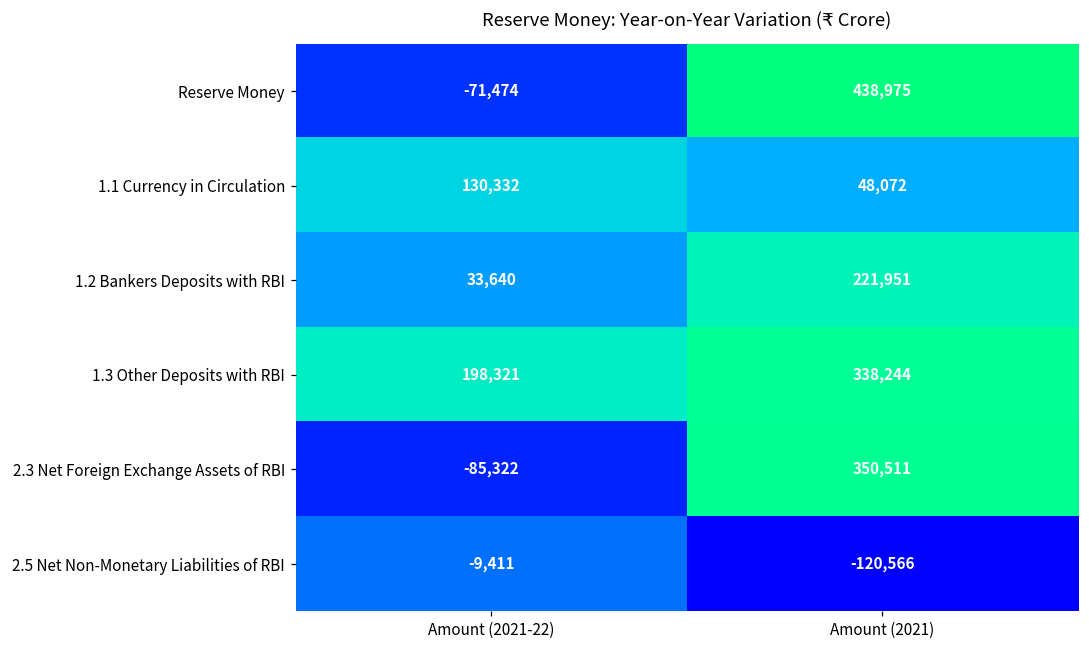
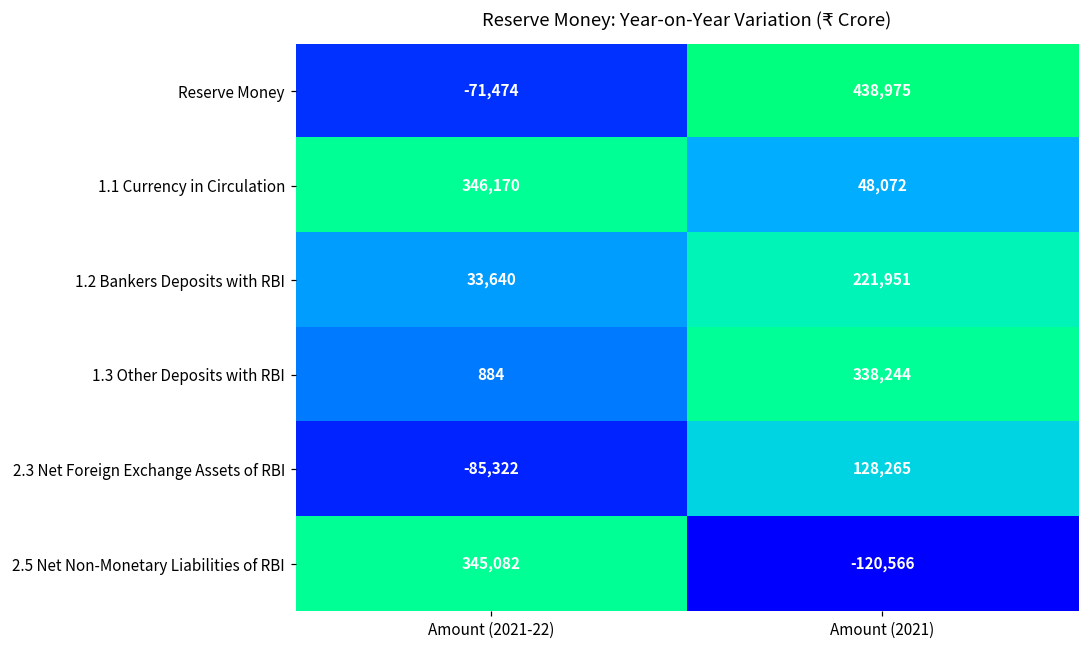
  {
    "Reserve Money": {
      "Amount (2021-22)": "-71,474",
      "Amount (2021)": "438,975"
    },
    "1.1 Currency in Circulation": {
-     "Amount (2021-22)": "130,332",
+     "Amount (2021-22)": "346,170",
      "Amount (2021)": "48,072"
    },
    "1.2 Bankers Deposits with RBI": {
      "Amount (2021-22)": "33,640",
      "Amount (2021)": "221,951"
    },
    "1.3 Other Deposits with RBI": {
-     "Amount (2021-22)": "198,321",
+     "Amount (2021-22)": "884",
      "Amount (2021)": "338,244"
    },
    "2.3 Net Foreign Exchange Assets of RBI": {
      "Amount (2021-22)": "-85,322",
-     "Amount (2021)": "350,511"
+     "Amount (2021)": "128,265"
    },
    "2.5 Net Non-Monetary Liabilities of RBI": {
-     "Amount (2021-22)": "-9,411",
+     "Amount (2021-22)": "345,082",
      "Amount (2021)": "-120,566"
    }
  }
